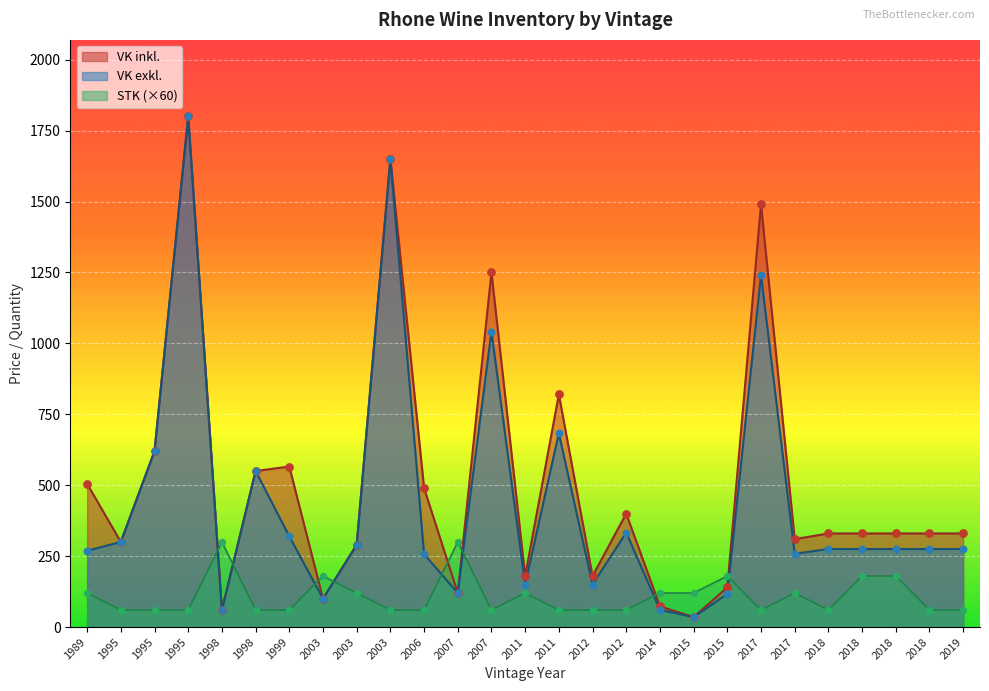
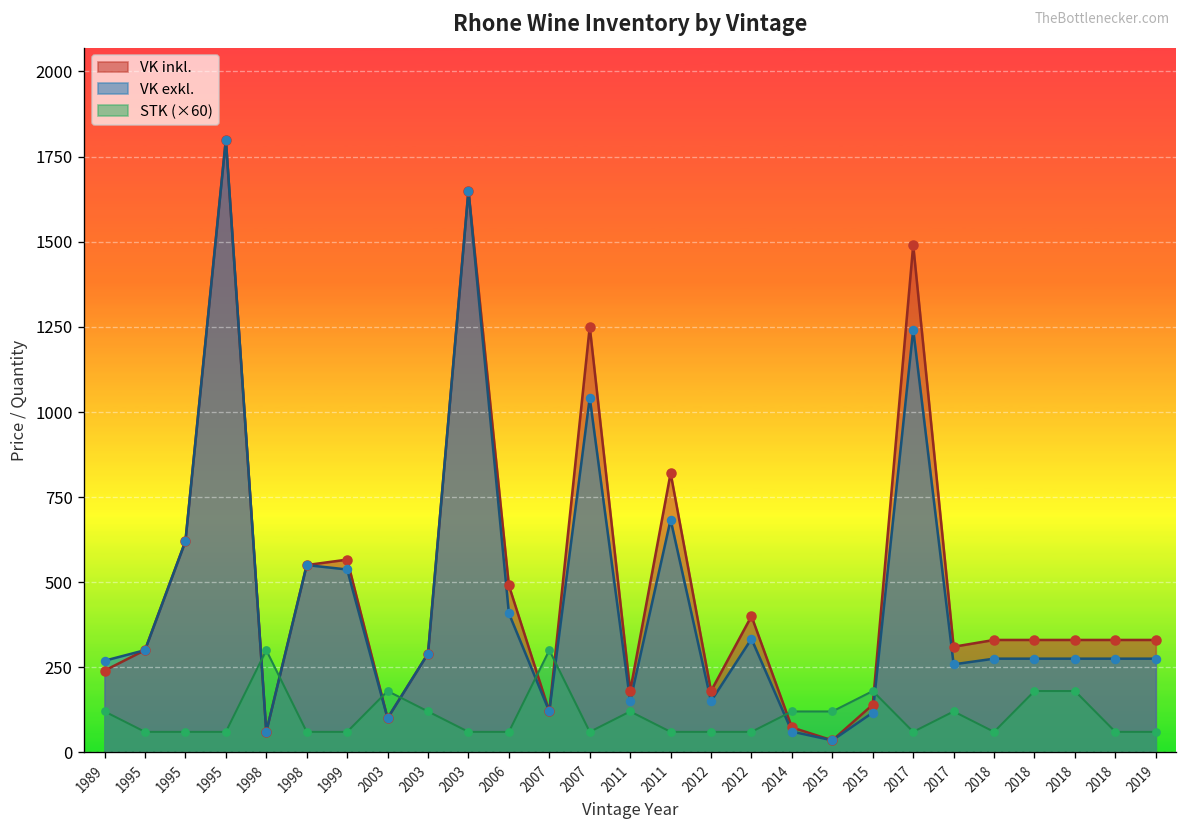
  {
    "VK inkl.": {
-     "1989": 510,
+     "1989": 240,
      "1999": 570,
      "2006": 490,
      "2014": 70,
      "2019": 330
    },
    "VK exkl.": {
      "1989": 270,
-     "1999": 320,
-     "2006": 260,
+     "1999": 540,
+     "2006": 410,
      "2014": 60,
      "2019": 280
    },
    "STK (×60)": {
      "1989": 120,
      "1999": 60,
      "2006": 60,
      "2014": 120,
      "2019": 60
    }
  }
